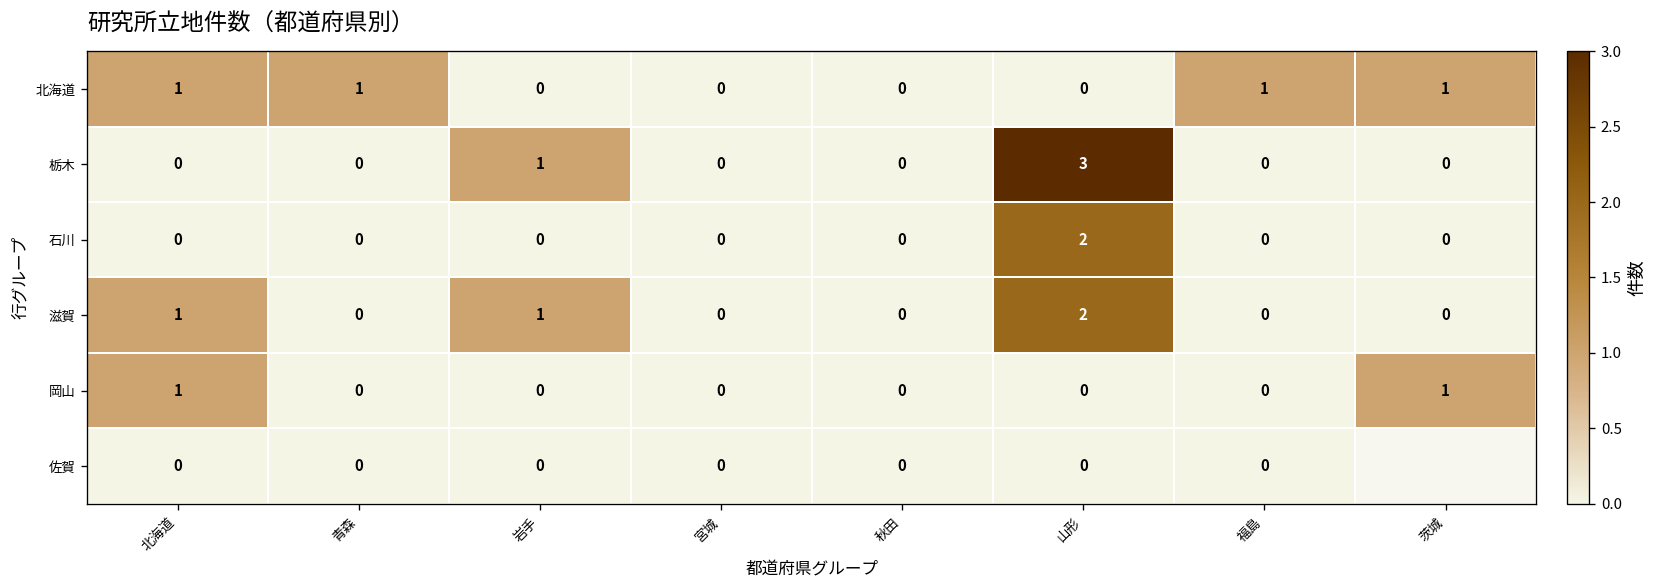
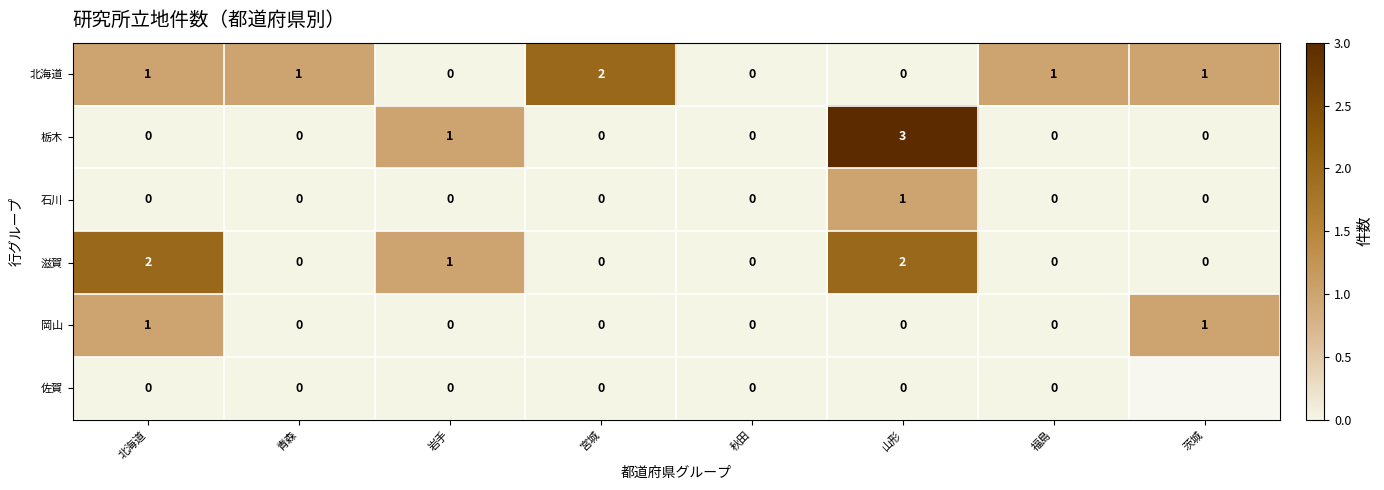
  {
    "北海道": {
      "北海道": 1,
      "青森": 1,
      "岩手": 0,
-     "宮城": 0,
+     "宮城": 2,
      "秋田": 0,
      "山形": 0,
      "福島": 1,
      "茨城": 1
    },
    "栃木": {
      "北海道": 0,
      "青森": 0,
      "岩手": 1,
      "宮城": 0,
      "秋田": 0,
      "山形": 3,
      "福島": 0,
      "茨城": 0
    },
    "石川": {
      "北海道": 0,
      "青森": 0,
      "岩手": 0,
      "宮城": 0,
      "秋田": 0,
-     "山形": 2,
+     "山形": 1,
      "福島": 0,
      "茨城": 0
    },
    "滋賀": {
-     "北海道": 1,
+     "北海道": 2,
      "青森": 0,
      "岩手": 1,
      "宮城": 0,
      "秋田": 0,
      "山形": 2,
      "福島": 0,
      "茨城": 0
    },
    "岡山": {
      "北海道": 1,
      "青森": 0,
      "岩手": 0,
      "宮城": 0,
      "秋田": 0,
      "山形": 0,
      "福島": 0,
      "茨城": 1
    },
    "佐賀": {
      "北海道": 0,
      "青森": 0,
      "岩手": 0,
      "宮城": 0,
      "秋田": 0,
      "山形": 0,
      "福島": 0
    }
  }
